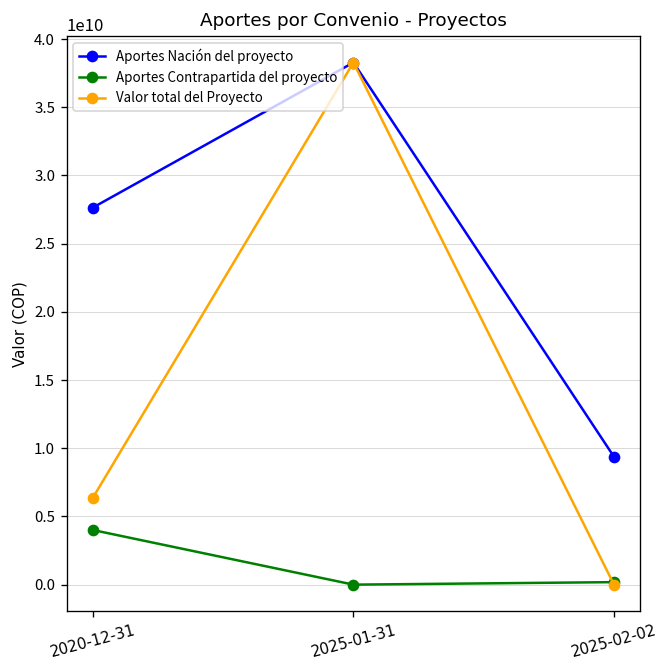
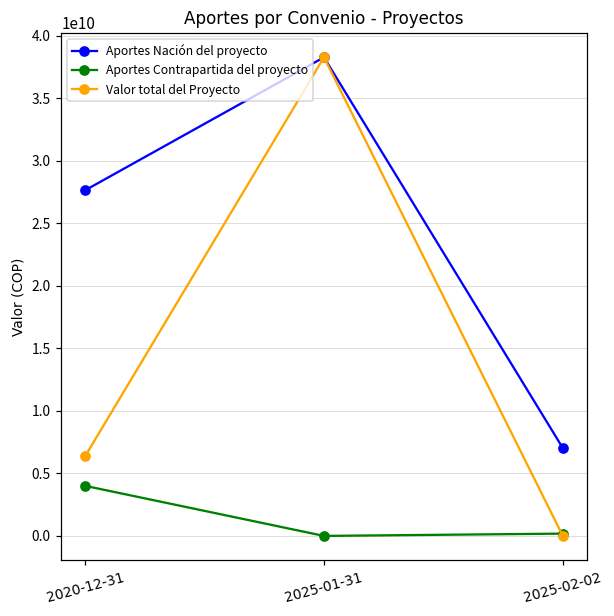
  {
    "Aportes Nación del proyecto": {
      "2020-12-31": 27600000000,
-     "2025-02-02": 9400000000
+     "2025-02-02": 7000000000
    },
    "Aportes Contrapartida del proyecto": {
      "2020-12-31": 4000000000,
      "2025-01-31": 0
    },
    "Valor total del Proyecto": {
      "2020-12-31": 6400000000
    }
  }
